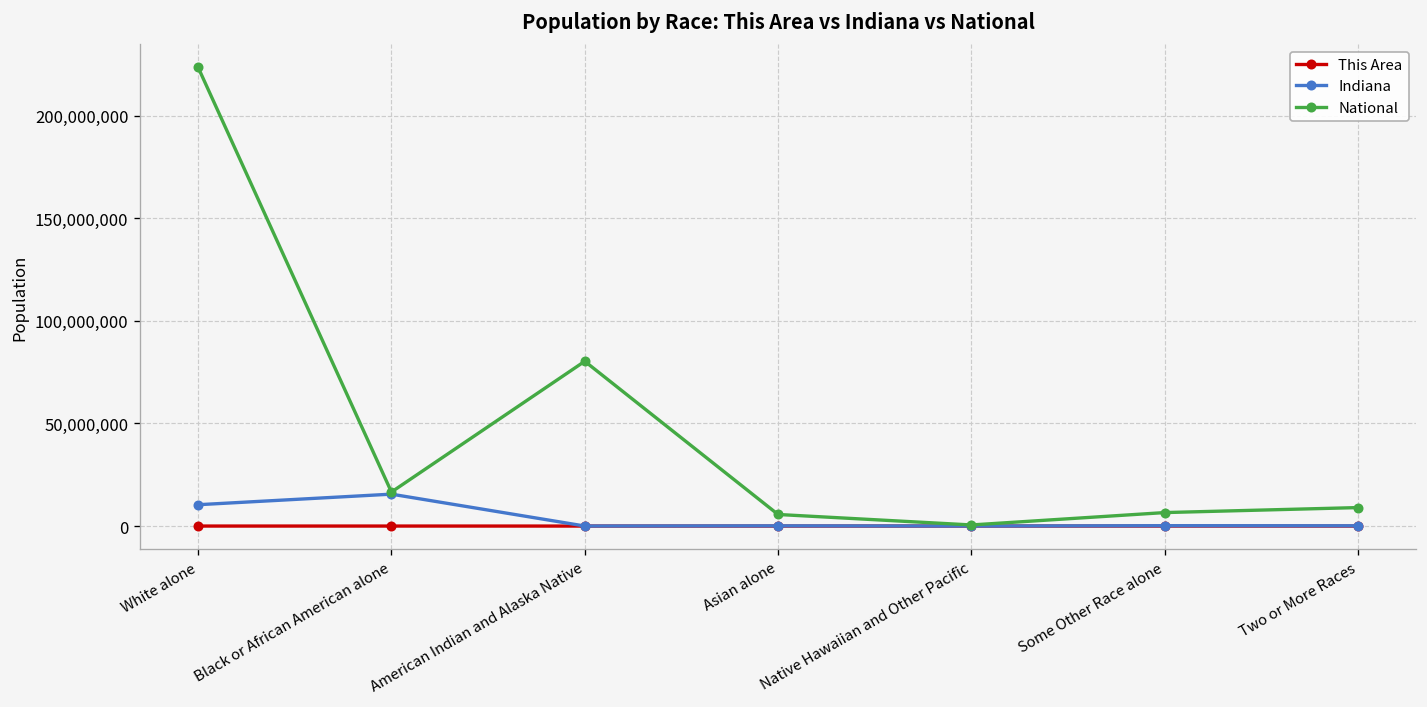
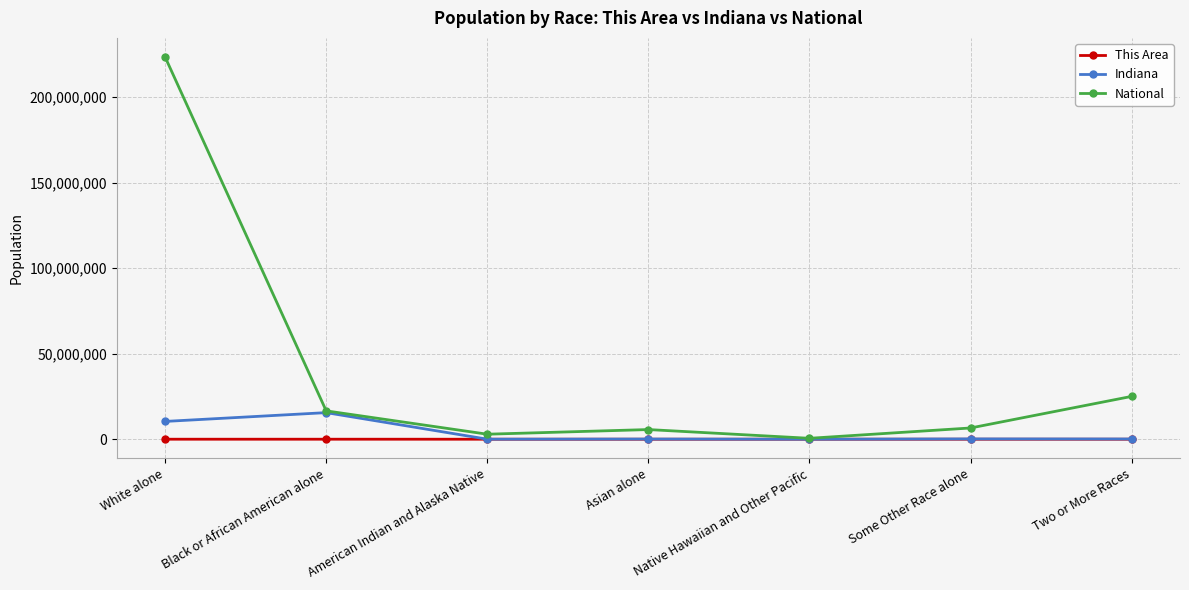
  {
    "This Area": {
      "White alone": "0",
      "Black or African American alone": "0"
    },
    "Indiana": {
      "White alone": "10,000,000"
    },
    "National": {
      "White alone": "224,000,000",
-     "American Indian and Alaska Native": "80,000,000",
+     "American Indian and Alaska Native": "3,000,000",
      "Asian alone": "6,000,000",
      "Some Other Race alone": "7,000,000",
-     "Two or More Races": "9,000,000"
+     "Two or More Races": "25,000,000"
    }
  }
